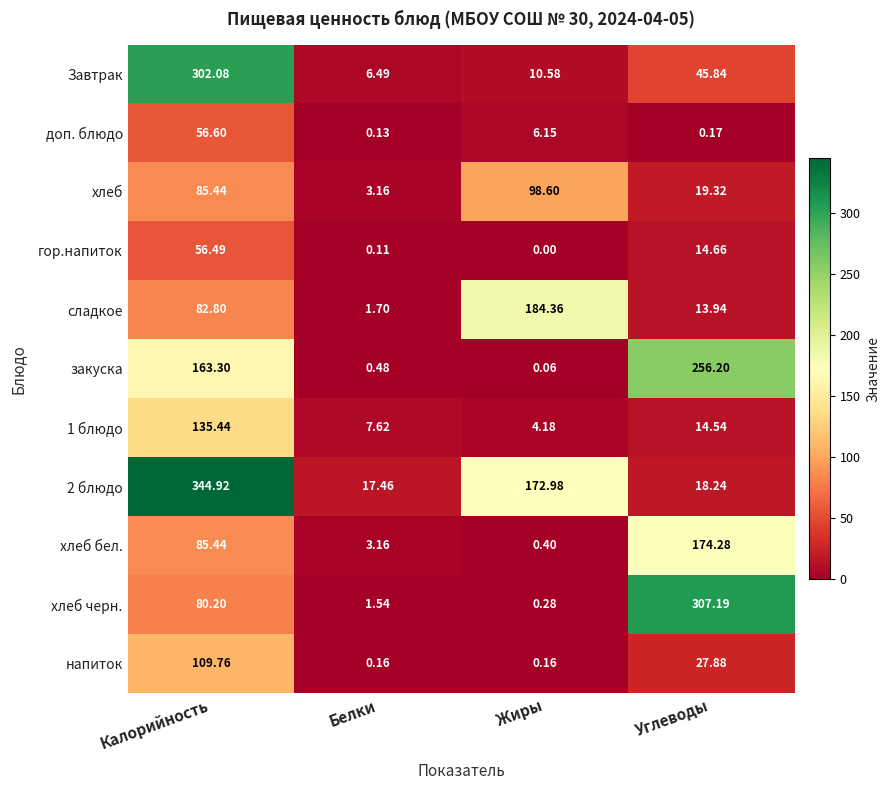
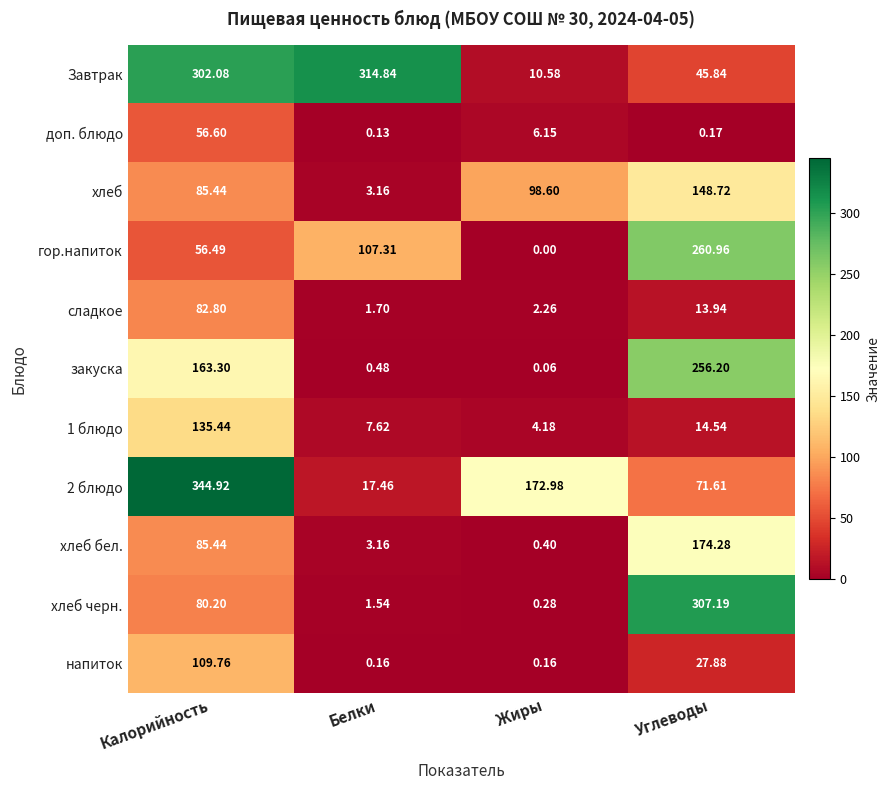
  {
    "Завтрак": {
      "Калорийность": 302.08,
-     "Белки": 6.49,
+     "Белки": 314.84,
      "Жиры": 10.58,
      "Углеводы": 45.84
    },
    "доп. блюдо": {
      "Калорийность": 56.60,
      "Белки": 0.13,
      "Жиры": 6.15,
      "Углеводы": 0.17
    },
    "хлеб": {
      "Калорийность": 85.44,
      "Белки": 3.16,
      "Жиры": 98.60,
-     "Углеводы": 19.32
+     "Углеводы": 148.72
    },
    "гор.напиток": {
      "Калорийность": 56.49,
-     "Белки": 0.11,
+     "Белки": 107.31,
      "Жиры": 0.00,
-     "Углеводы": 14.66
+     "Углеводы": 260.96
    },
    "сладкое": {
      "Калорийность": 82.80,
      "Белки": 1.70,
-     "Жиры": 184.36,
+     "Жиры": 2.26,
      "Углеводы": 13.94
    },
    "закуска": {
      "Калорийность": 163.30,
      "Белки": 0.48,
      "Жиры": 0.06,
      "Углеводы": 256.20
    },
    "1 блюдо": {
      "Калорийность": 135.44,
      "Белки": 7.62,
      "Жиры": 4.18,
      "Углеводы": 14.54
    },
    "2 блюдо": {
      "Калорийность": 344.92,
      "Белки": 17.46,
      "Жиры": 172.98,
-     "Углеводы": 18.24
+     "Углеводы": 71.61
    },
    "хлеб бел.": {
      "Калорийность": 85.44,
      "Белки": 3.16,
      "Жиры": 0.40,
      "Углеводы": 174.28
    },
    "хлеб черн.": {
      "Калорийность": 80.20,
      "Белки": 1.54,
      "Жиры": 0.28,
      "Углеводы": 307.19
    },
    "напиток": {
      "Калорийность": 109.76,
      "Белки": 0.16,
      "Жиры": 0.16,
      "Углеводы": 27.88
    }
  }
